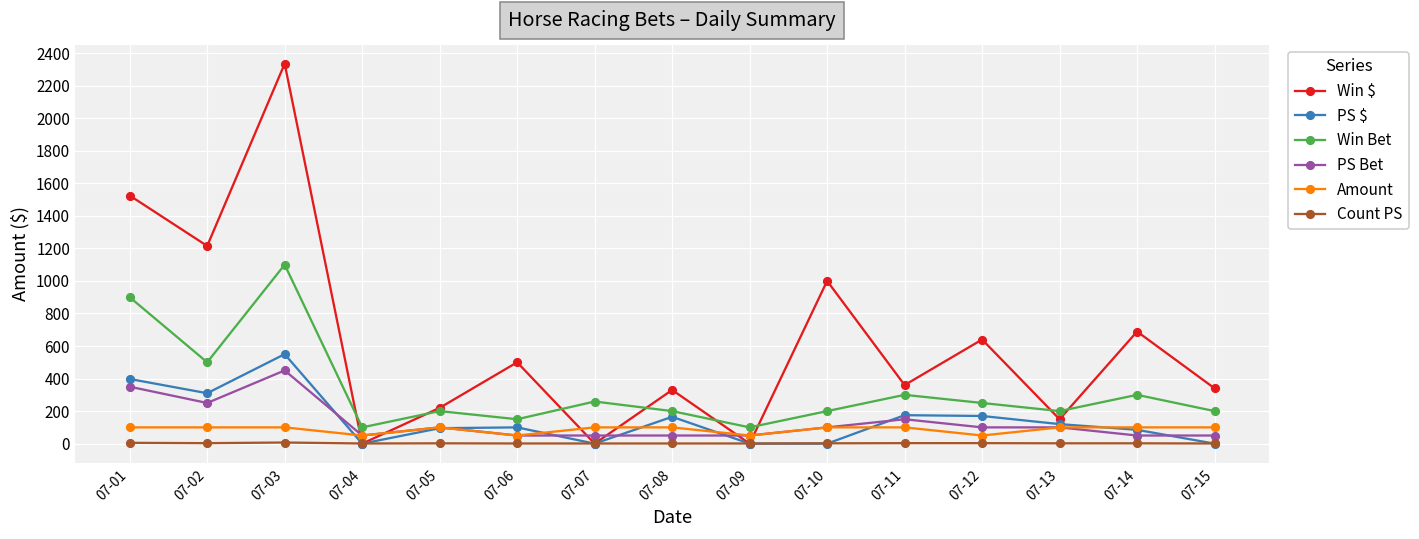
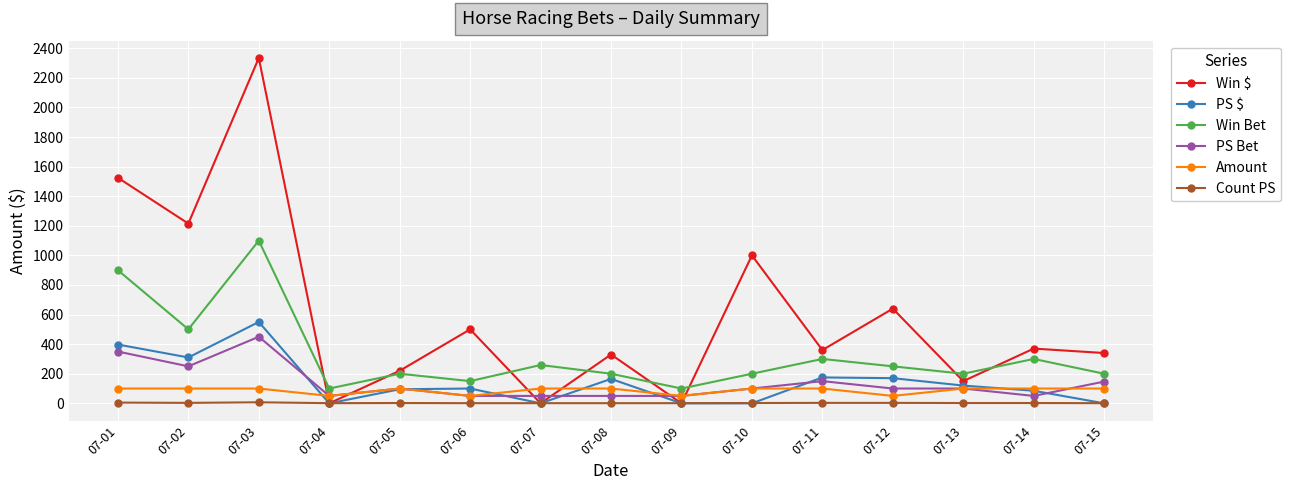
  {
    "Win $": {
      "07-01": 1530,
      "07-02": 1220,
      "07-03": 2340,
      "07-05": 220,
      "07-06": 500,
      "07-08": 330,
      "07-10": 1000,
      "07-11": 360,
      "07-12": 640,
      "07-13": 150,
-     "07-14": 690,
+     "07-14": 370,
      "07-15": 340
    },
    "PS $": {
      "07-01": 400,
      "07-02": 310,
      "07-03": 550,
      "07-06": 100,
      "07-08": 170,
      "07-11": 180,
      "07-12": 170,
      "07-13": 120
    },
    "Win Bet": {
      "07-01": 900,
      "07-02": 500,
      "07-03": 1100,
      "07-04": 100,
      "07-05": 200,
      "07-06": 150,
      "07-07": 260,
      "07-08": 200,
      "07-09": 100,
      "07-10": 200,
      "07-11": 300,
      "07-12": 250,
      "07-13": 200,
      "07-14": 300,
      "07-15": 200
    },
    "PS Bet": {
      "07-01": 350,
      "07-02": 250,
      "07-03": 450,
      "07-07": 50,
      "07-08": 50,
      "07-11": 150,
      "07-12": 100,
      "07-14": 50,
-     "07-15": 50
+     "07-15": 150
    },
    "Amount": {
      "07-01": 100,
      "07-02": 100,
      "07-03": 100,
      "07-07": 100,
      "07-08": 100,
      "07-11": 100,
      "07-12": 50,
      "07-15": 100
    },
    "Count PS": {
      "07-01": 10,
      "07-02": 0,
      "07-03": 10,
      "07-05": 0,
      "07-06": 0,
      "07-08": 0,
      "07-11": 0,
      "07-12": 0,
      "07-13": 0,
      "07-14": 0
    }
  }
